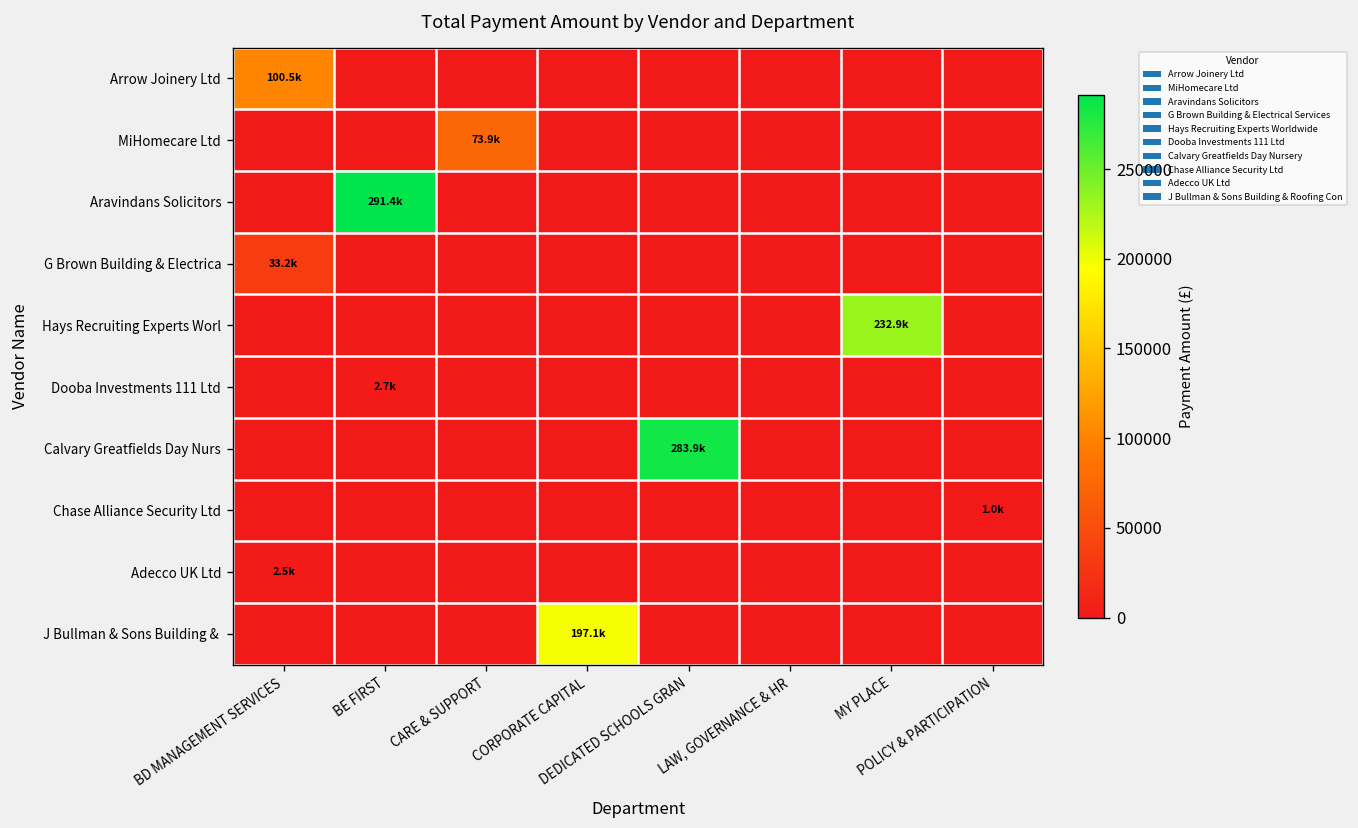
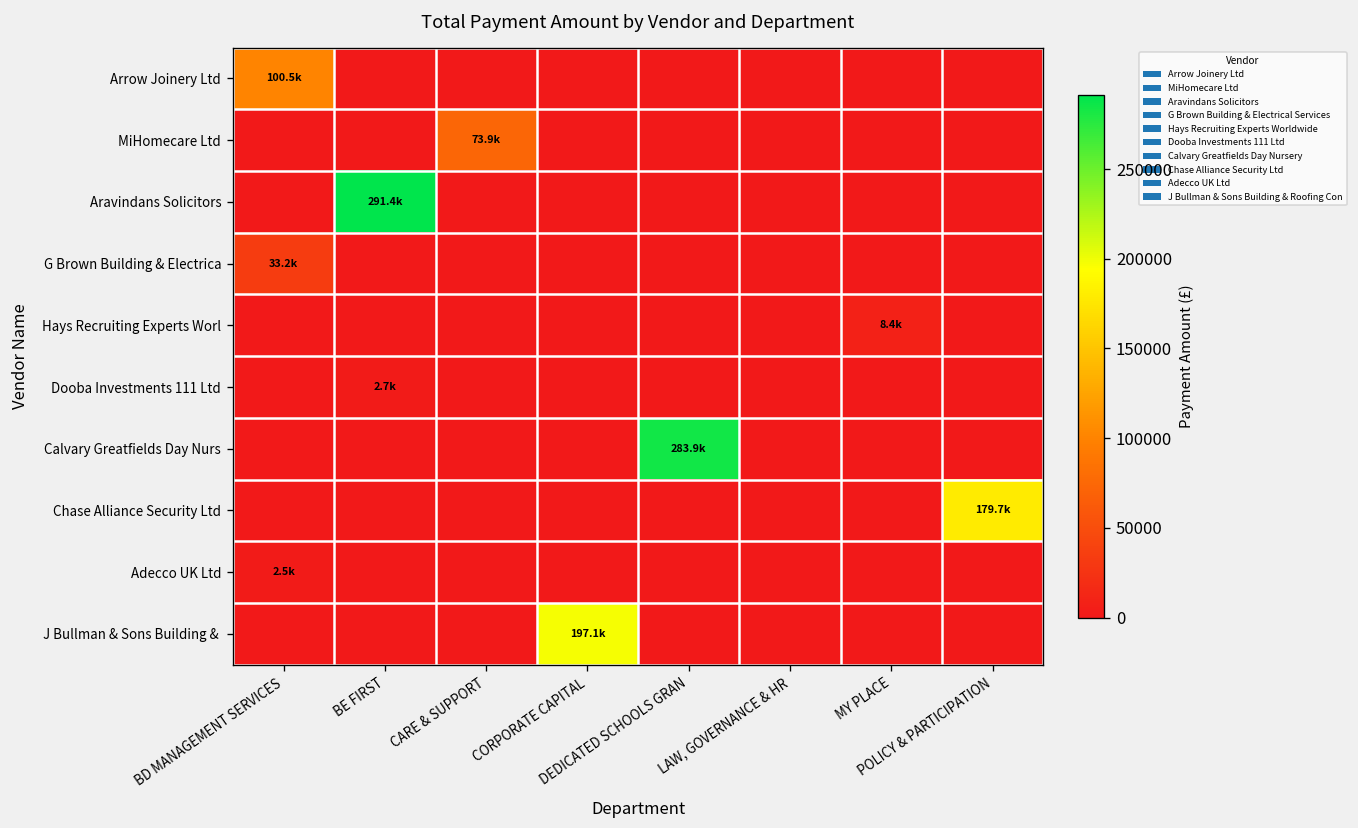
  {
    "Arrow Joinery Ltd": {
      "BD MANAGEMENT SERVICES": "100.5k"
    },
    "MiHomecare Ltd": {
      "CARE & SUPPORT": "73.9k"
    },
    "Aravindans Solicitors": {
      "BE FIRST": "291.4k"
    },
    "G Brown Building & Electrica": {
      "BD MANAGEMENT SERVICES": "33.2k"
    },
    "Hays Recruiting Experts Worl": {
-     "MY PLACE": "232.9k"
+     "MY PLACE": "8.4k"
    },
    "Dooba Investments 111 Ltd": {
      "BE FIRST": "2.7k"
    },
    "Calvary Greatfields Day Nurs": {
      "DEDICATED SCHOOLS GRAN": "283.9k"
    },
    "Chase Alliance Security Ltd": {
-     "POLICY & PARTICIPATION": "1.0k"
+     "POLICY & PARTICIPATION": "179.7k"
    },
    "Adecco UK Ltd": {
      "BD MANAGEMENT SERVICES": "2.5k"
    },
    "J Bullman & Sons Building &": {
      "CORPORATE CAPITAL": "197.1k"
    }
  }
